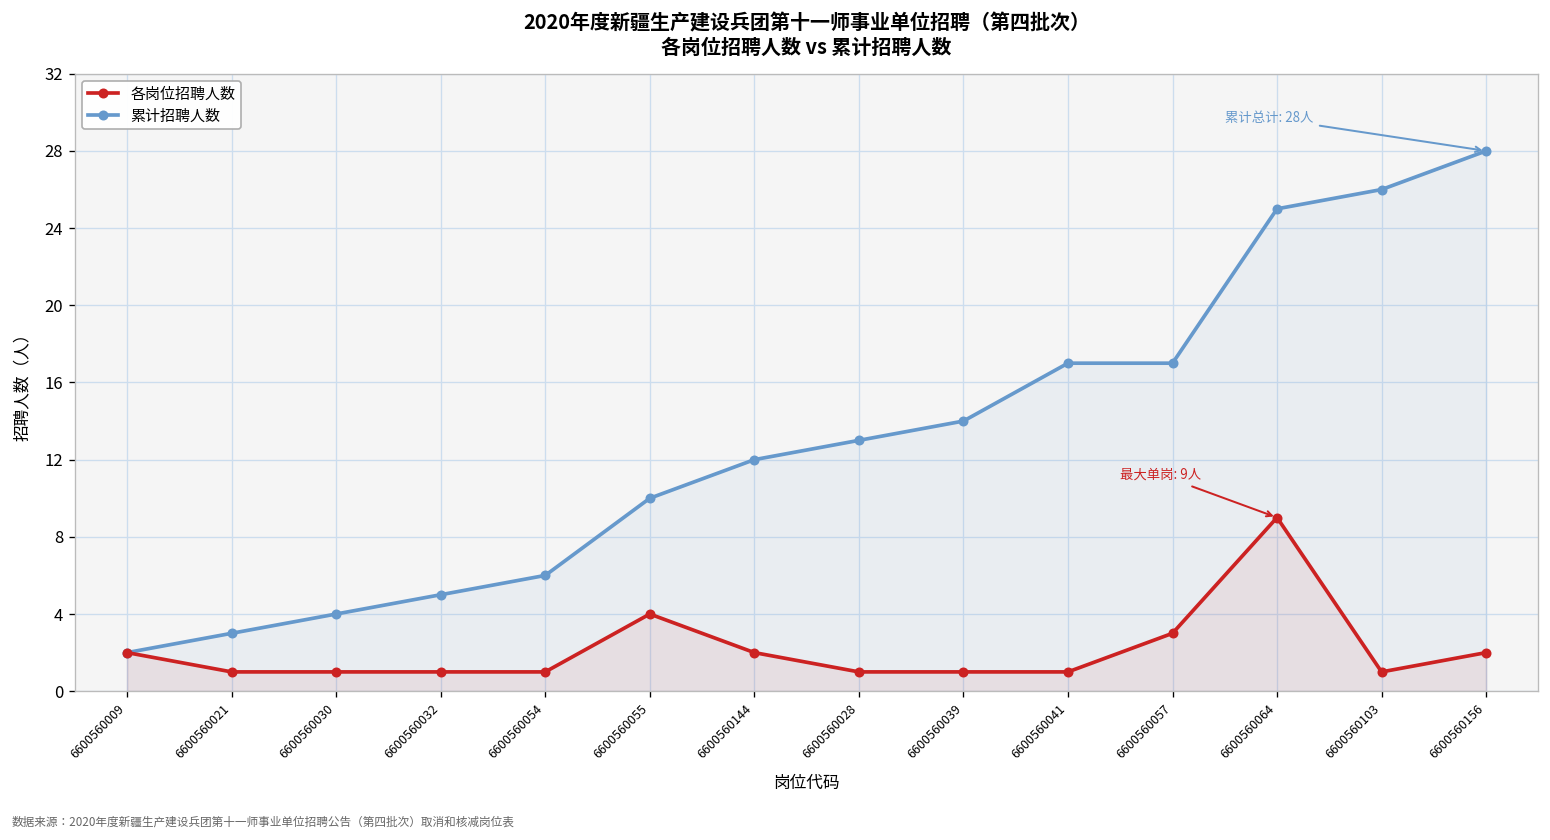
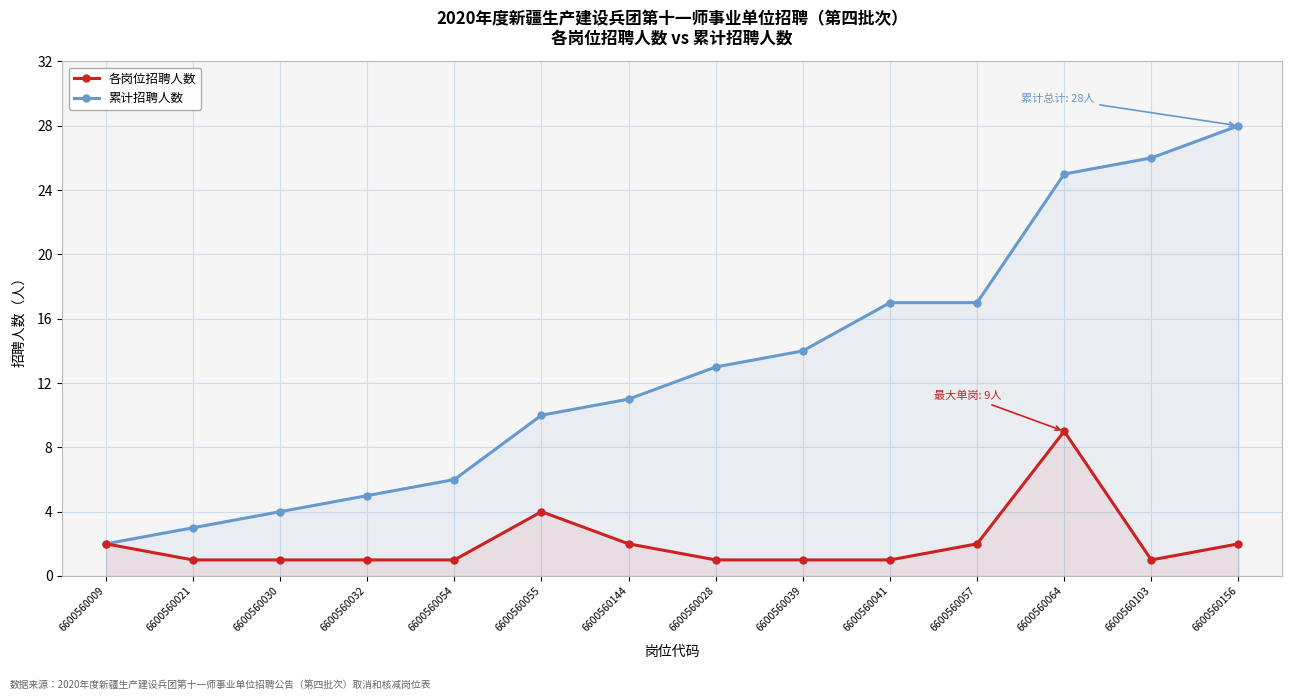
  {
    "各岗位招聘人数": {
      "6600560021": 1,
      "6600560030": 1,
      "6600560032": 1,
      "6600560054": 1,
      "6600560055": 4,
      "6600560144": 2,
      "6600560028": 1,
      "6600560039": 1,
      "6600560041": 1,
-     "6600560057": 3,
+     "6600560057": 2,
      "6600560103": 1,
      "6600560156": 2
    },
    "累计招聘人数": {
      "6600560021": 3,
      "6600560030": 4,
      "6600560032": 5,
      "6600560054": 6,
      "6600560055": 10,
-     "6600560144": 12,
+     "6600560144": 11,
      "6600560028": 13,
      "6600560039": 14,
      "6600560041": 17,
      "6600560057": 17,
      "6600560064": 25,
      "6600560103": 26
    }
  }
